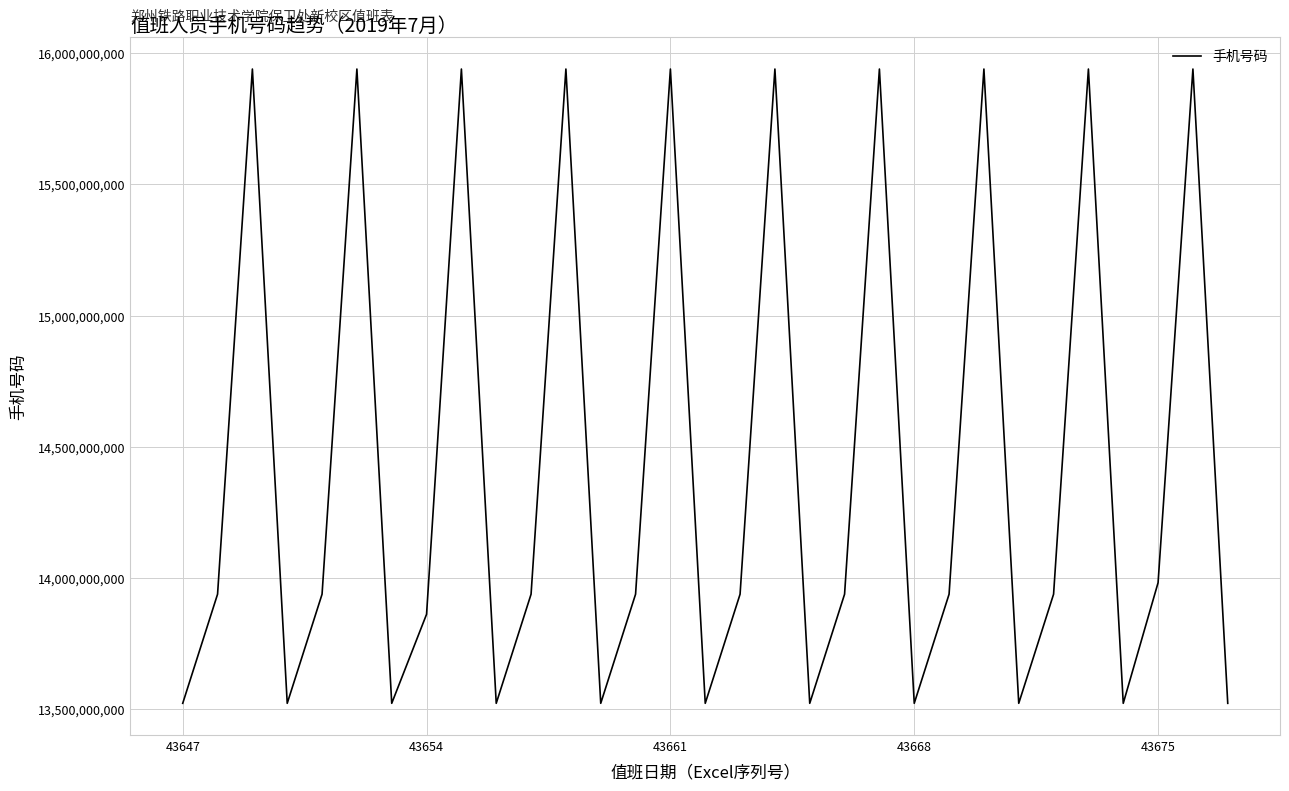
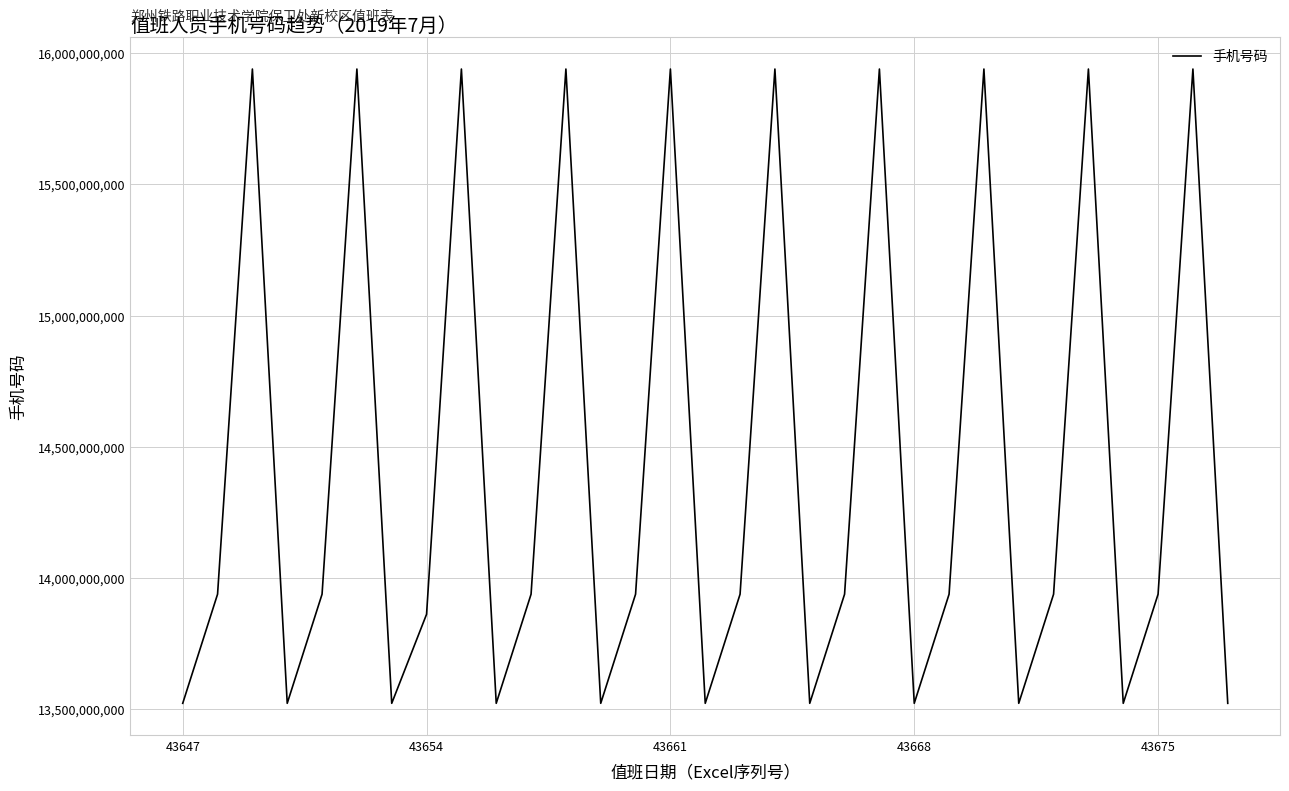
  {
    "43647": "13,520,000,000",
    "43654": "13,860,000,000",
    "43661": "15,940,000,000",
    "43668": "13,520,000,000",
-   "43675": "13,980,000,000"
+   "43675": "13,940,000,000"
  }
